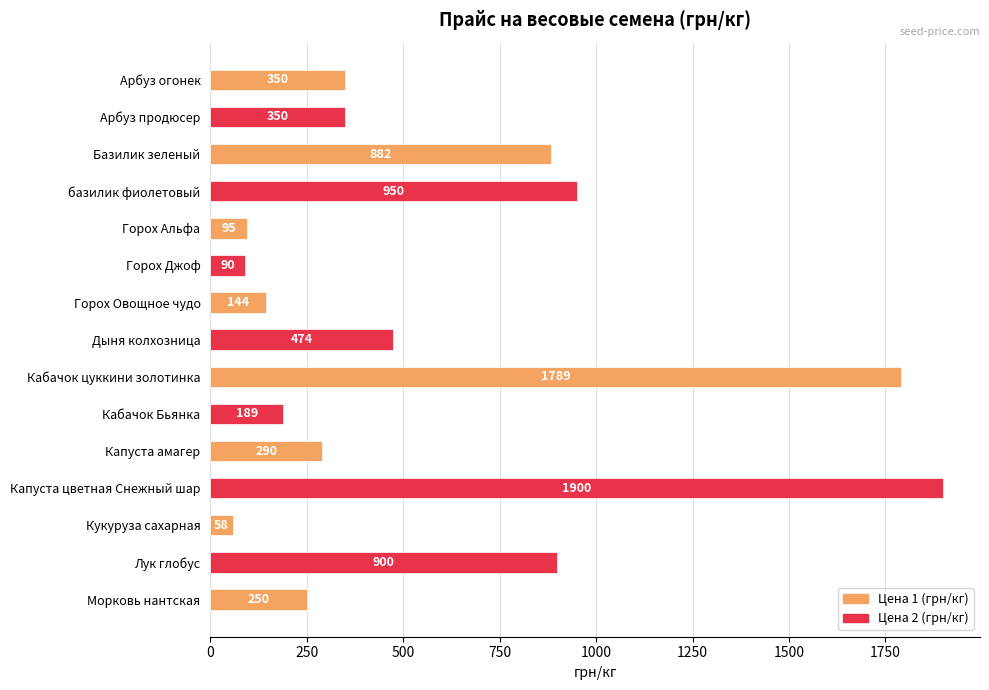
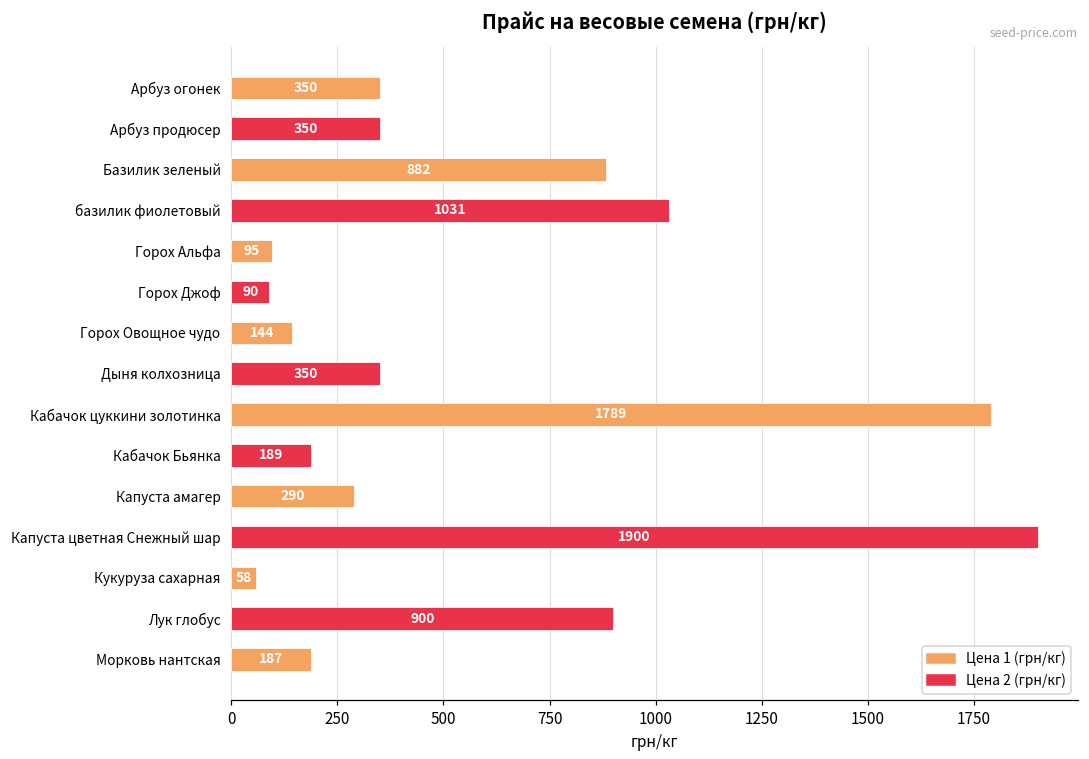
  {
    "Арбуз огонек": 350,
    "Арбуз продюсер": 350,
    "Базилик зеленый": 882,
-   "базилик фиолетовый": 950,
+   "базилик фиолетовый": 1031,
    "Горох Альфа": 95,
    "Горох Джоф": 90,
    "Горох Овощное чудо": 144,
-   "Дыня колхозница": 474,
+   "Дыня колхозница": 350,
    "Кабачок цуккини золотинка": 1789,
    "Кабачок Бьянка": 189,
    "Капуста амагер": 290,
    "Капуста цветная Снежный шар": 1900,
    "Кукуруза сахарная": 58,
    "Лук глобус": 900,
-   "Морковь нантская": 250
+   "Морковь нантская": 187
  }
